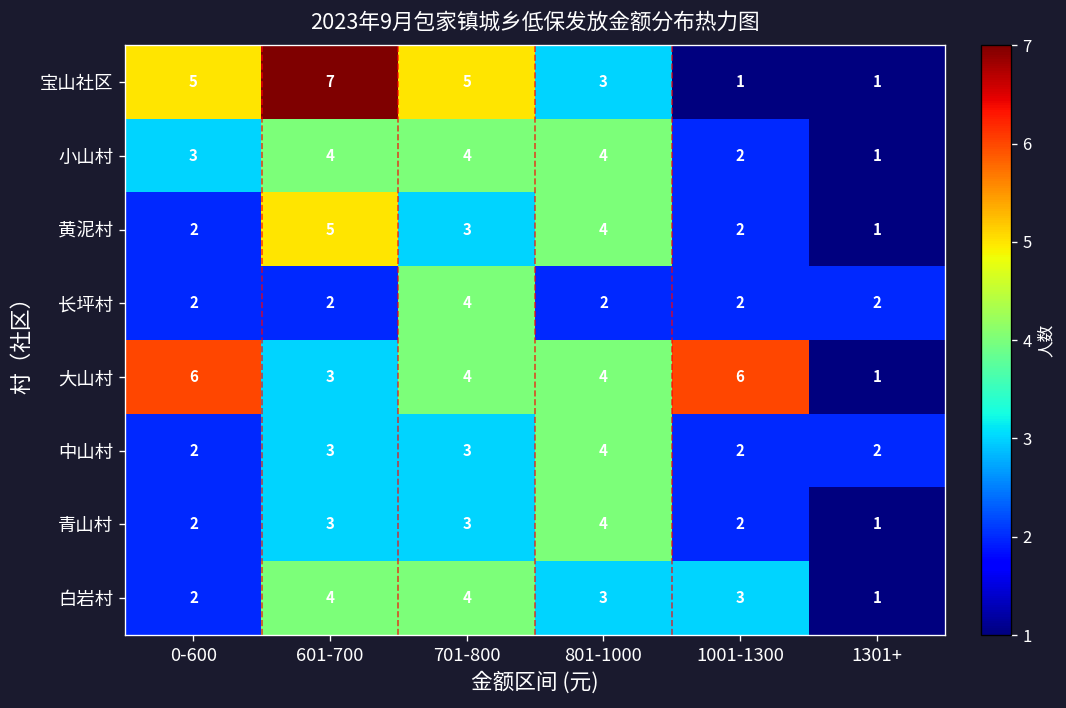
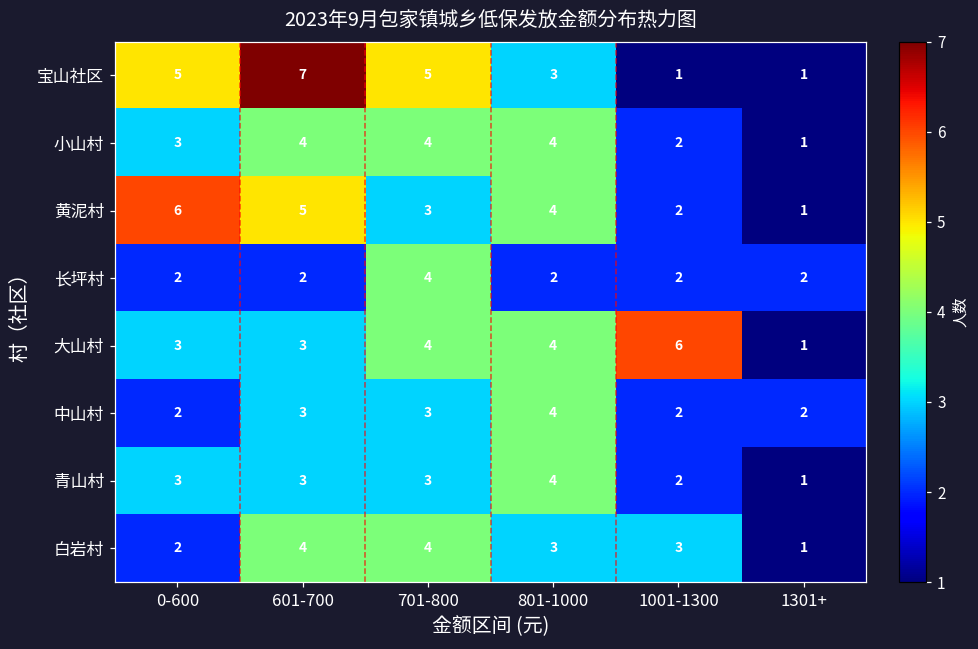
  {
    "宝山社区": {
      "0-600": 5,
      "601-700": 7,
      "701-800": 5,
      "801-1000": 3,
      "1001-1300": 1,
      "1301+": 1
    },
    "小山村": {
      "0-600": 3,
      "601-700": 4,
      "701-800": 4,
      "801-1000": 4,
      "1001-1300": 2,
      "1301+": 1
    },
    "黄泥村": {
-     "0-600": 2,
+     "0-600": 6,
      "601-700": 5,
      "701-800": 3,
      "801-1000": 4,
      "1001-1300": 2,
      "1301+": 1
    },
    "长坪村": {
      "0-600": 2,
      "601-700": 2,
      "701-800": 4,
      "801-1000": 2,
      "1001-1300": 2,
      "1301+": 2
    },
    "大山村": {
-     "0-600": 6,
+     "0-600": 3,
      "601-700": 3,
      "701-800": 4,
      "801-1000": 4,
      "1001-1300": 6,
      "1301+": 1
    },
    "中山村": {
      "0-600": 2,
      "601-700": 3,
      "701-800": 3,
      "801-1000": 4,
      "1001-1300": 2,
      "1301+": 2
    },
    "青山村": {
-     "0-600": 2,
+     "0-600": 3,
      "601-700": 3,
      "701-800": 3,
      "801-1000": 4,
      "1001-1300": 2,
      "1301+": 1
    },
    "白岩村": {
      "0-600": 2,
      "601-700": 4,
      "701-800": 4,
      "801-1000": 3,
      "1001-1300": 3,
      "1301+": 1
    }
  }
